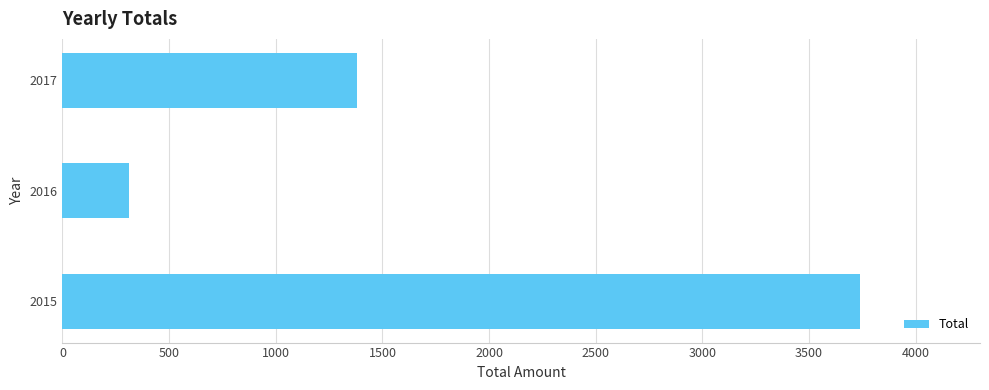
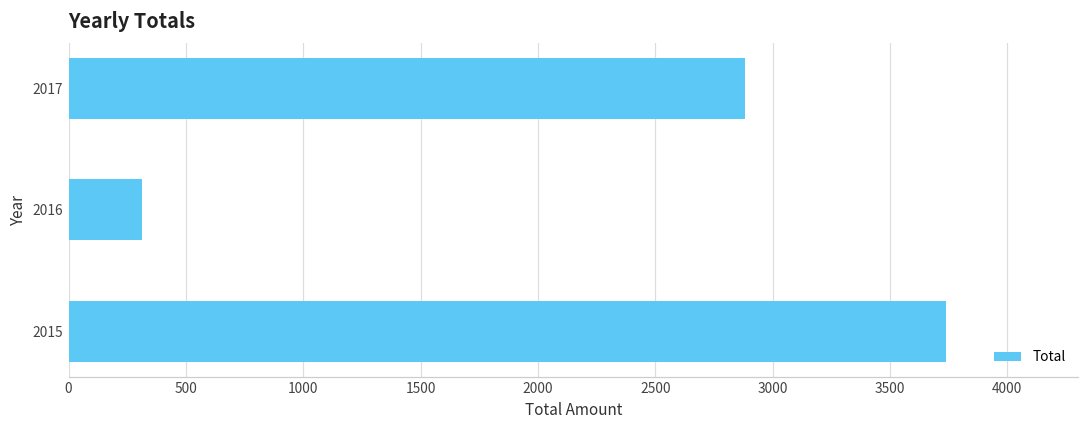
  {
-   "2017": 1380,
+   "2017": 2880,
    "2016": 310,
    "2015": 3740
  }
